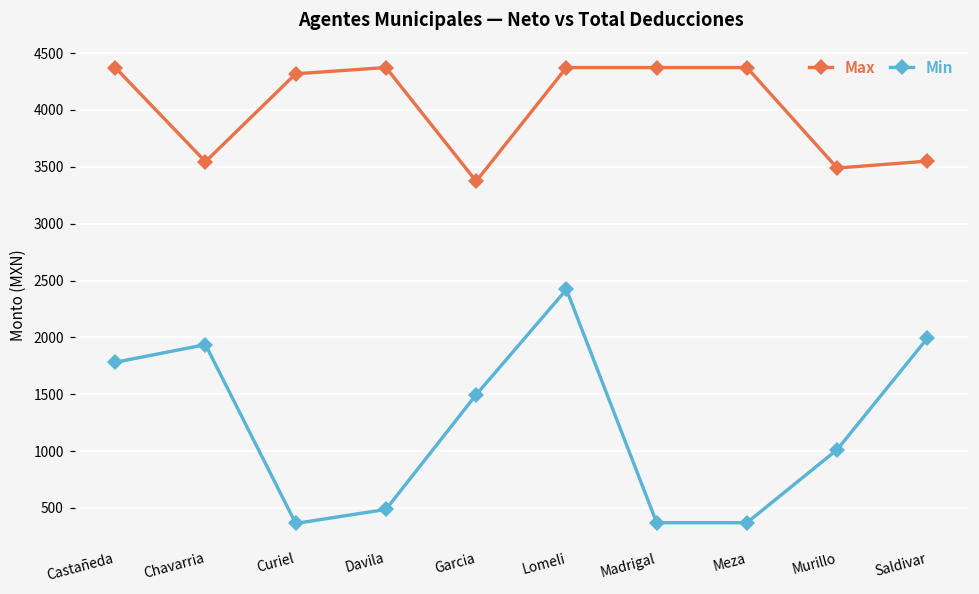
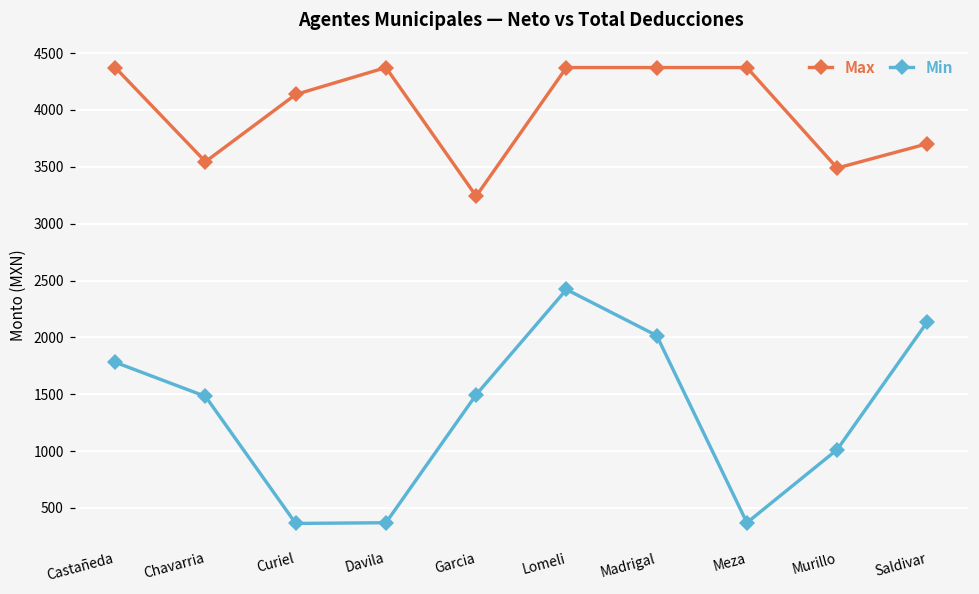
  {
    "Max": {
      "Castañeda": 4370,
      "Chavarria": 3550,
-     "Curiel": 4320,
+     "Curiel": 4140,
      "Davila": 4370,
-     "Garcia": 3370,
+     "Garcia": 3240,
      "Lomeli": 4370,
      "Madrigal": 4370,
      "Meza": 4370,
      "Murillo": 3490,
-     "Saldivar": 3550
+     "Saldivar": 3700
    },
    "Min": {
      "Castañeda": 1780,
-     "Chavarria": 1940,
+     "Chavarria": 1480,
      "Curiel": 360,
-     "Davila": 490,
+     "Davila": 370,
      "Garcia": 1500,
      "Lomeli": 2420,
-     "Madrigal": 370,
+     "Madrigal": 2020,
      "Meza": 370,
      "Murillo": 1010,
-     "Saldivar": 1990
+     "Saldivar": 2140
    }
  }
